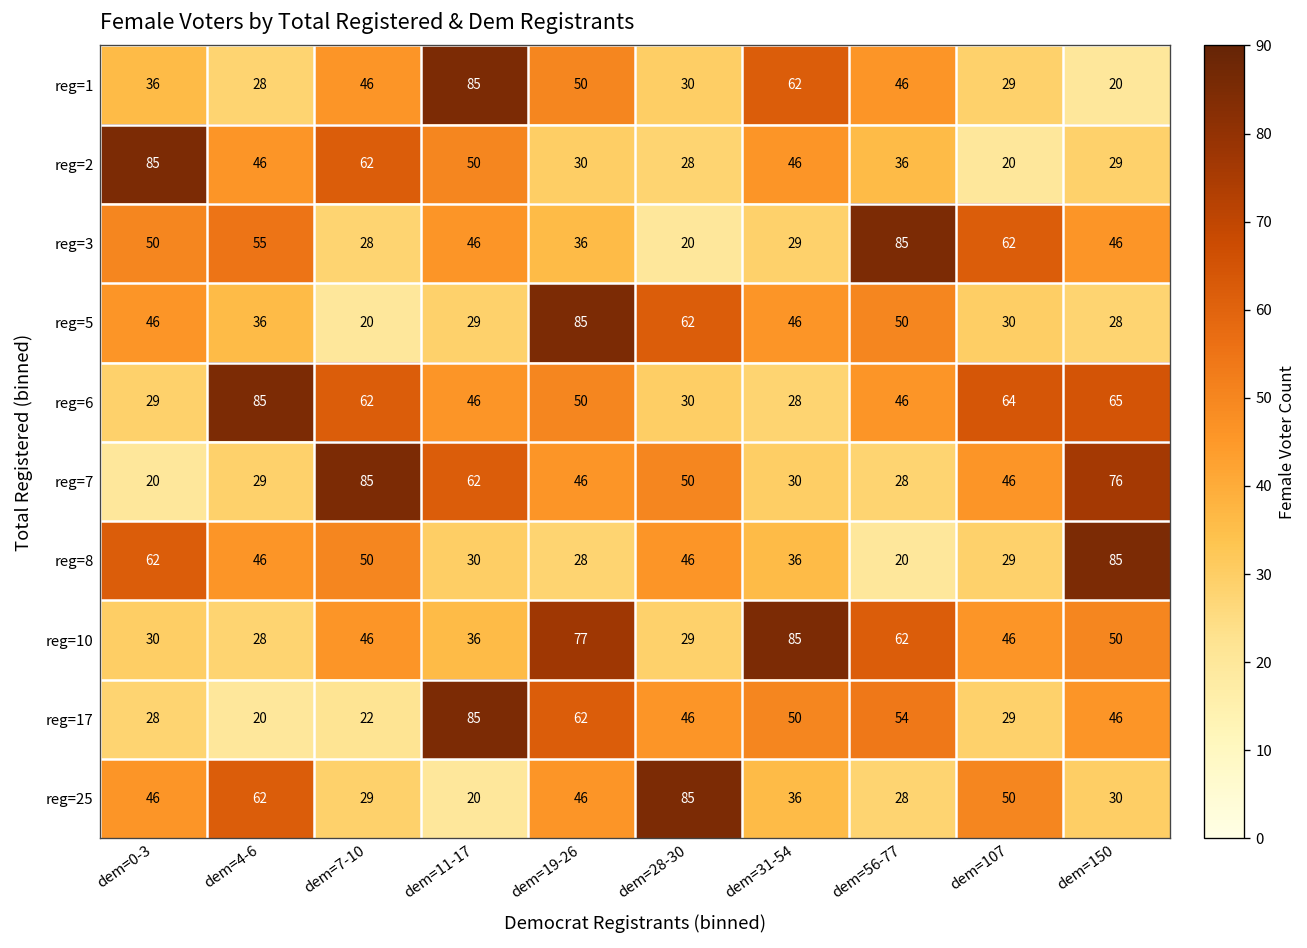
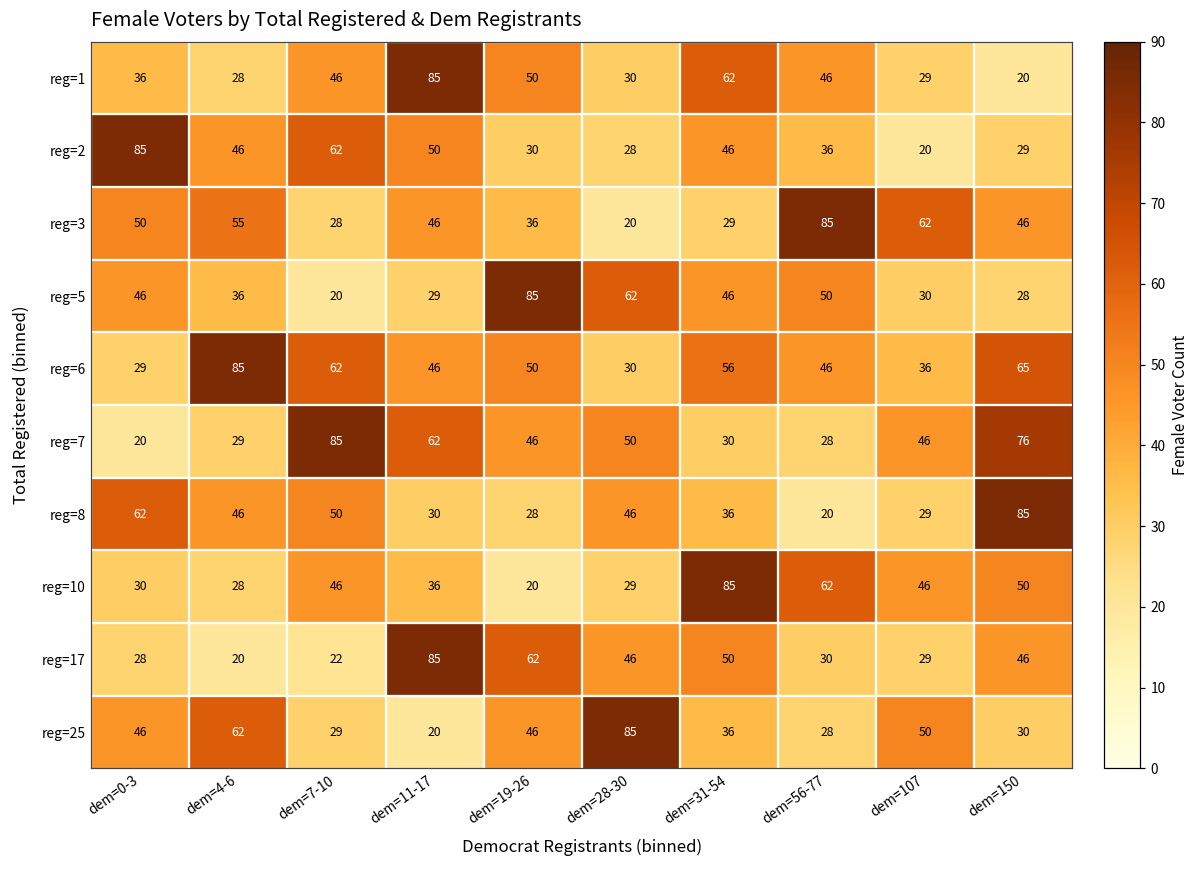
  {
    "reg=1": {
      "dem=0-3": 36,
      "dem=4-6": 28,
      "dem=7-10": 46,
      "dem=11-17": 85,
      "dem=19-26": 50,
      "dem=28-30": 30,
      "dem=31-54": 62,
      "dem=56-77": 46,
      "dem=107": 29,
      "dem=150": 20
    },
    "reg=2": {
      "dem=0-3": 85,
      "dem=4-6": 46,
      "dem=7-10": 62,
      "dem=11-17": 50,
      "dem=19-26": 30,
      "dem=28-30": 28,
      "dem=31-54": 46,
      "dem=56-77": 36,
      "dem=107": 20,
      "dem=150": 29
    },
    "reg=3": {
      "dem=0-3": 50,
      "dem=4-6": 55,
      "dem=7-10": 28,
      "dem=11-17": 46,
      "dem=19-26": 36,
      "dem=28-30": 20,
      "dem=31-54": 29,
      "dem=56-77": 85,
      "dem=107": 62,
      "dem=150": 46
    },
    "reg=5": {
      "dem=0-3": 46,
      "dem=4-6": 36,
      "dem=7-10": 20,
      "dem=11-17": 29,
      "dem=19-26": 85,
      "dem=28-30": 62,
      "dem=31-54": 46,
      "dem=56-77": 50,
      "dem=107": 30,
      "dem=150": 28
    },
    "reg=6": {
      "dem=0-3": 29,
      "dem=4-6": 85,
      "dem=7-10": 62,
      "dem=11-17": 46,
      "dem=19-26": 50,
      "dem=28-30": 30,
-     "dem=31-54": 28,
+     "dem=31-54": 56,
      "dem=56-77": 46,
-     "dem=107": 64,
+     "dem=107": 36,
      "dem=150": 65
    },
    "reg=7": {
      "dem=0-3": 20,
      "dem=4-6": 29,
      "dem=7-10": 85,
      "dem=11-17": 62,
      "dem=19-26": 46,
      "dem=28-30": 50,
      "dem=31-54": 30,
      "dem=56-77": 28,
      "dem=107": 46,
      "dem=150": 76
    },
    "reg=8": {
      "dem=0-3": 62,
      "dem=4-6": 46,
      "dem=7-10": 50,
      "dem=11-17": 30,
      "dem=19-26": 28,
      "dem=28-30": 46,
      "dem=31-54": 36,
      "dem=56-77": 20,
      "dem=107": 29,
      "dem=150": 85
    },
    "reg=10": {
      "dem=0-3": 30,
      "dem=4-6": 28,
      "dem=7-10": 46,
      "dem=11-17": 36,
-     "dem=19-26": 77,
+     "dem=19-26": 20,
      "dem=28-30": 29,
      "dem=31-54": 85,
      "dem=56-77": 62,
      "dem=107": 46,
      "dem=150": 50
    },
    "reg=17": {
      "dem=0-3": 28,
      "dem=4-6": 20,
      "dem=7-10": 22,
      "dem=11-17": 85,
      "dem=19-26": 62,
      "dem=28-30": 46,
      "dem=31-54": 50,
-     "dem=56-77": 54,
+     "dem=56-77": 30,
      "dem=107": 29,
      "dem=150": 46
    },
    "reg=25": {
      "dem=0-3": 46,
      "dem=4-6": 62,
      "dem=7-10": 29,
      "dem=11-17": 20,
      "dem=19-26": 46,
      "dem=28-30": 85,
      "dem=31-54": 36,
      "dem=56-77": 28,
      "dem=107": 50,
      "dem=150": 30
    }
  }
